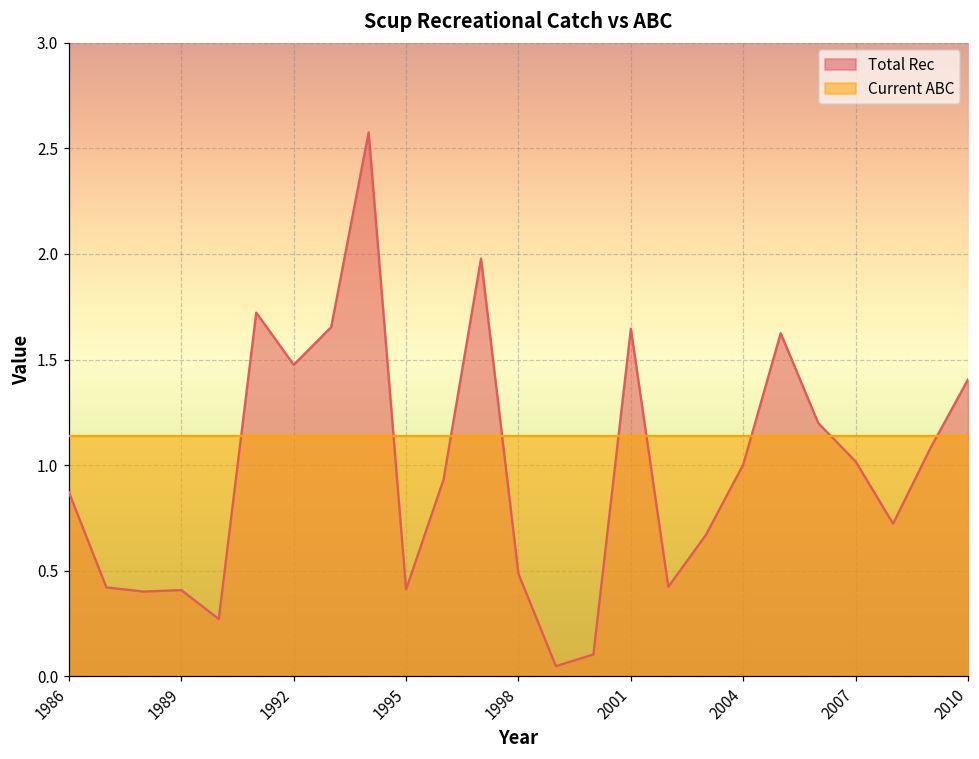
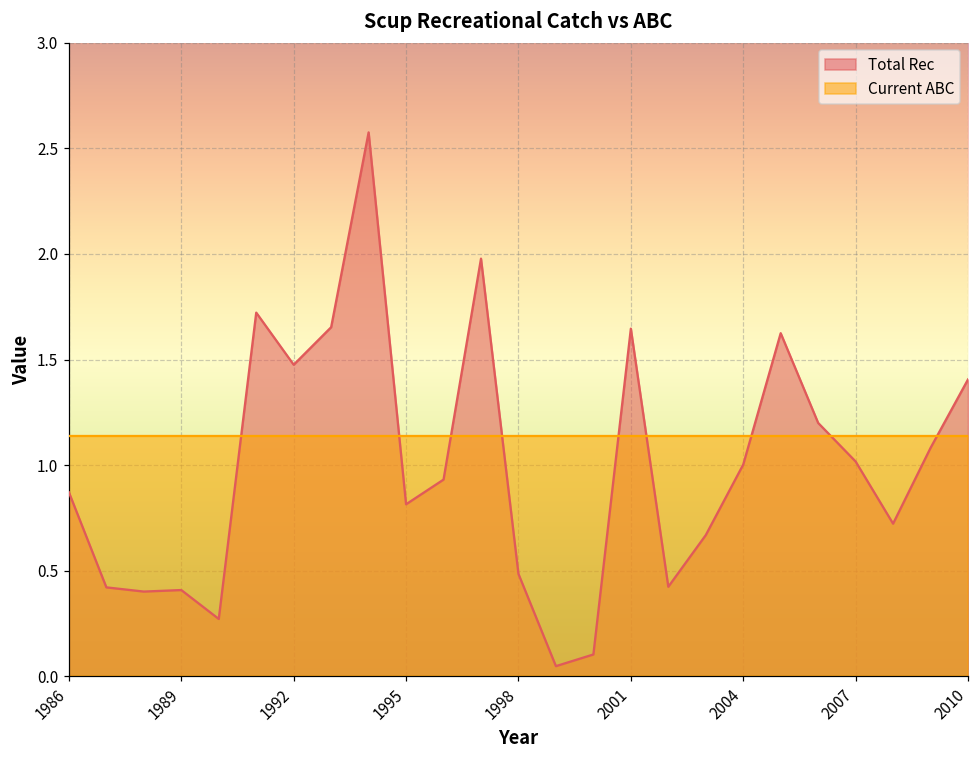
  {
    "Total Rec": {
      "1986": 0.87,
      "1989": 0.41,
      "1992": 1.48,
-     "1995": 0.41,
+     "1995": 0.81,
      "1998": 0.49,
      "2001": 1.65,
      "2004": 1.00,
      "2007": 1.02,
      "2010": 1.41
    },
    "Current ABC": {
      "1986": 1.14,
      "1989": 1.14,
      "1992": 1.14,
      "1995": 1.14,
      "1998": 1.14,
      "2001": 1.14,
      "2004": 1.14,
      "2007": 1.14,
      "2010": 1.14
    }
  }
